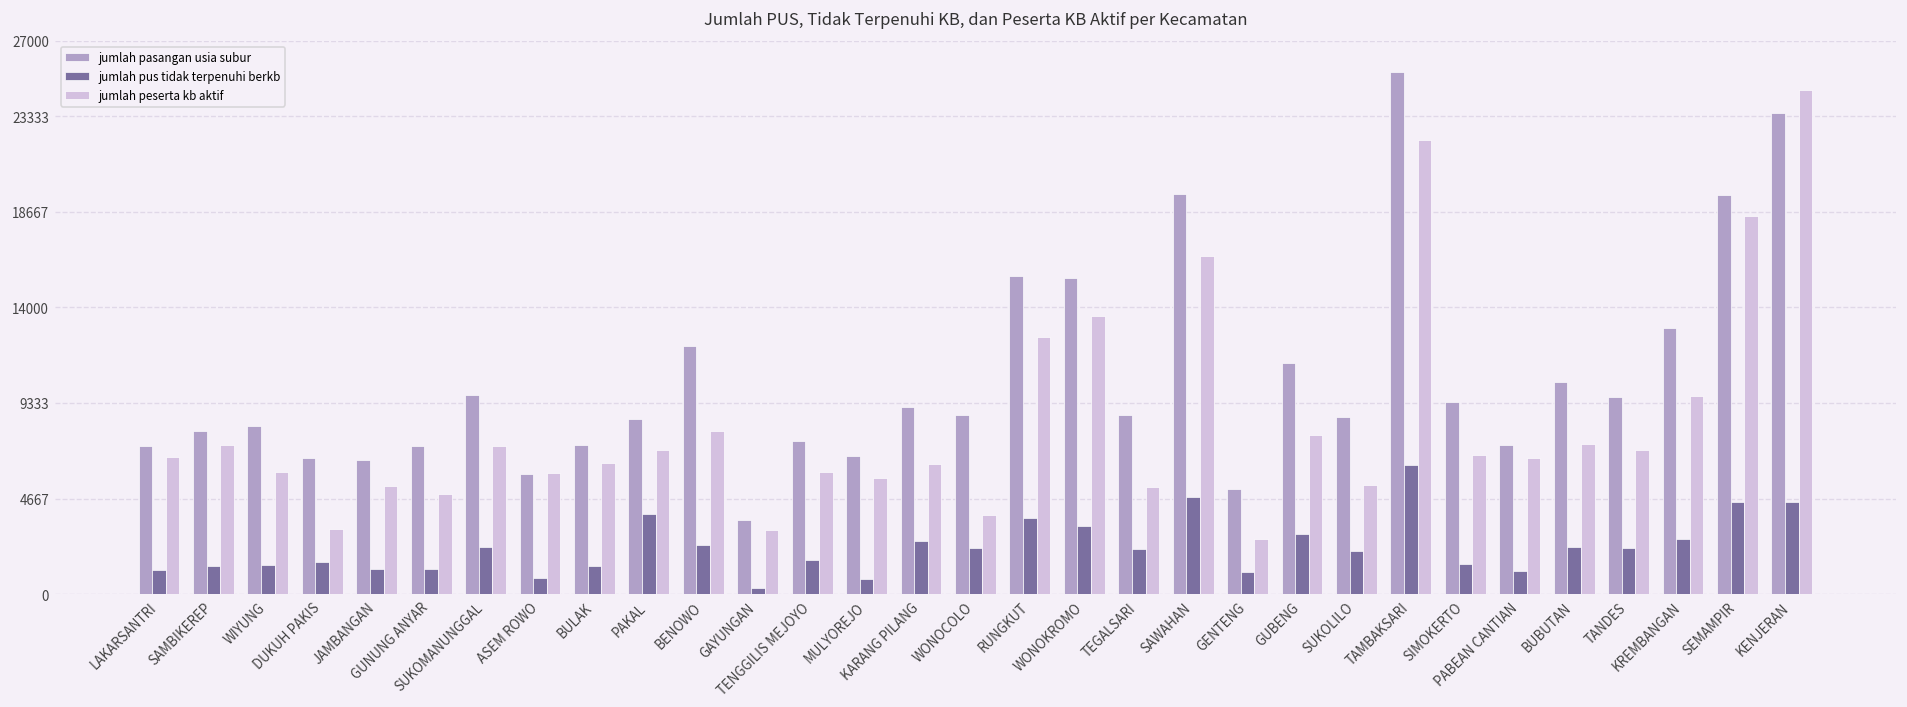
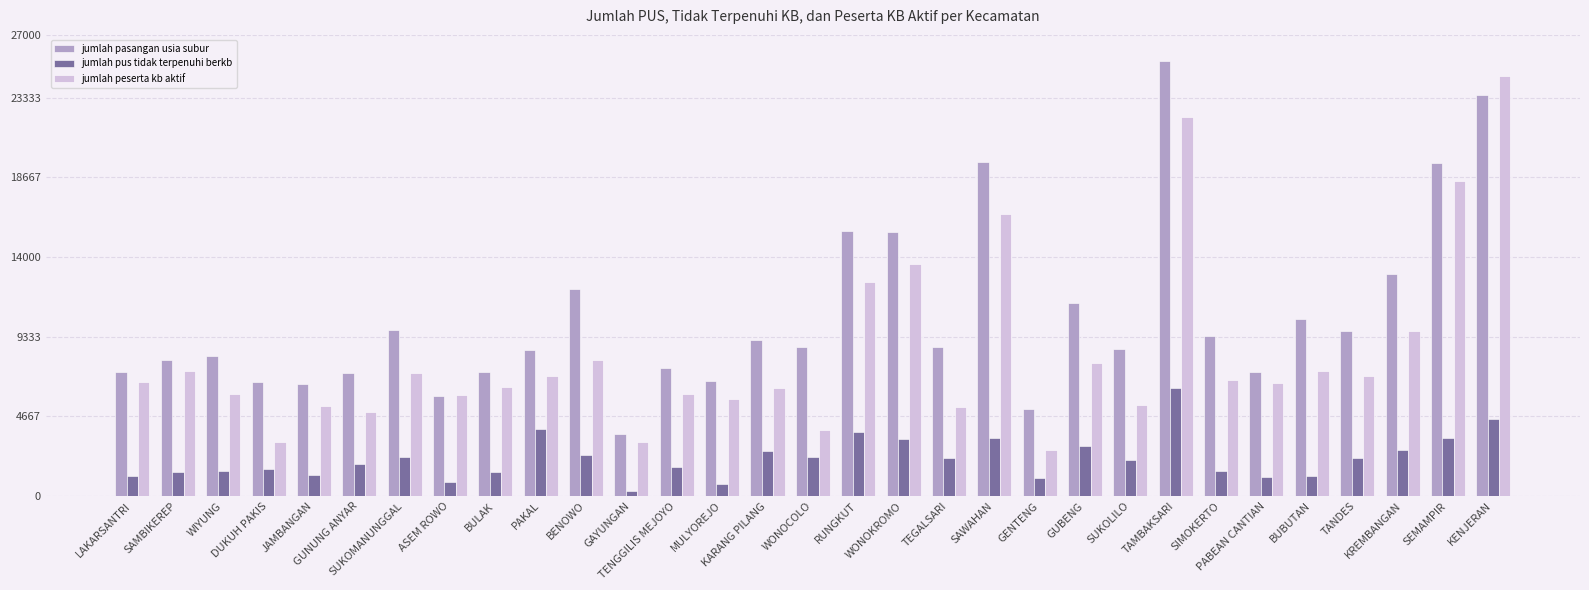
  {
    "jumlah pus tidak terpenuhi berkb": {
      "LAKARSANTRI": 1200,
      "SAMBIKEREP": 1400,
      "WIYUNG": 1400,
      "DUKUH PAKIS": 1600,
      "JAMBANGAN": 1200,
-     "GUNUNG ANYAR": 1300,
+     "GUNUNG ANYAR": 1900,
      "SUKOMANUNGGAL": 2300,
      "ASEM ROWO": 800,
      "BULAK": 1400,
      "PAKAL": 3900,
      "BENOWO": 2400,
      "GAYUNGAN": 300,
      "TENGGILIS MEJOYO": 1700,
      "MULYOREJO": 700,
      "KARANG PILANG": 2600,
      "WONOCOLO": 2300,
      "RUNGKUT": 3700,
      "WONOKROMO": 3300,
      "TEGALSARI": 2200,
-     "SAWAHAN": 4700,
+     "SAWAHAN": 3400,
      "GENTENG": 1100,
      "GUBENG": 2900,
      "SUKOLILO": 2100,
      "TAMBAKSARI": 6300,
      "SIMOKERTO": 1500,
      "PABEAN CANTIAN": 1100,
-     "BUBUTAN": 2300,
+     "BUBUTAN": 1200,
      "TANDES": 2200,
      "KREMBANGAN": 2700,
-     "SEMAMPIR": 4500,
+     "SEMAMPIR": 3400,
      "KENJERAN": 4500
    }
  }
